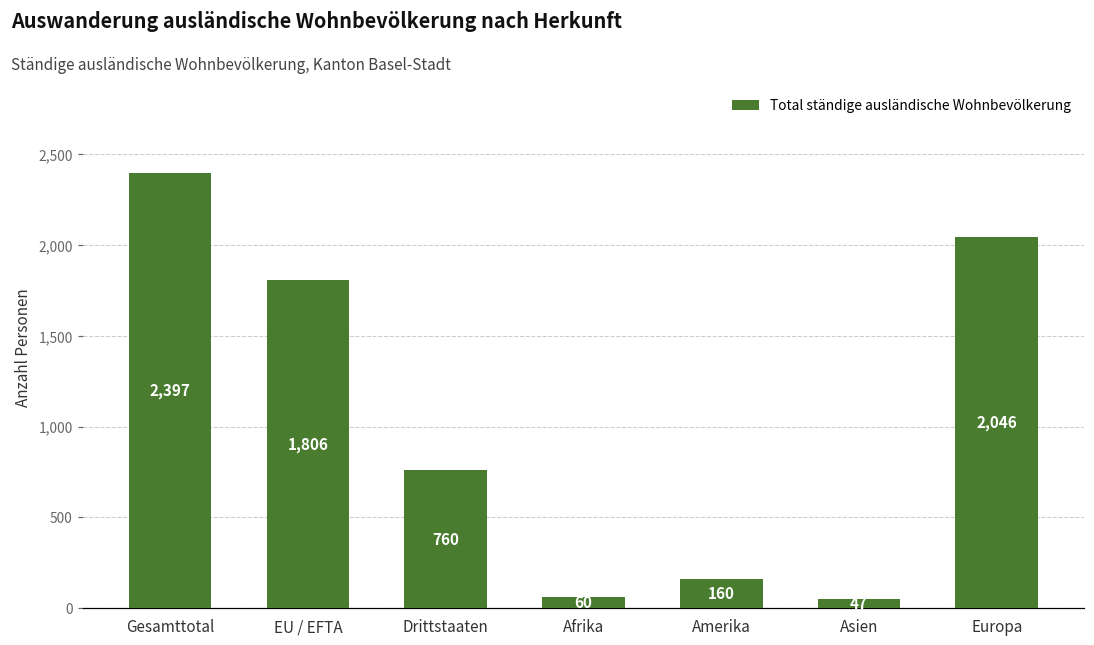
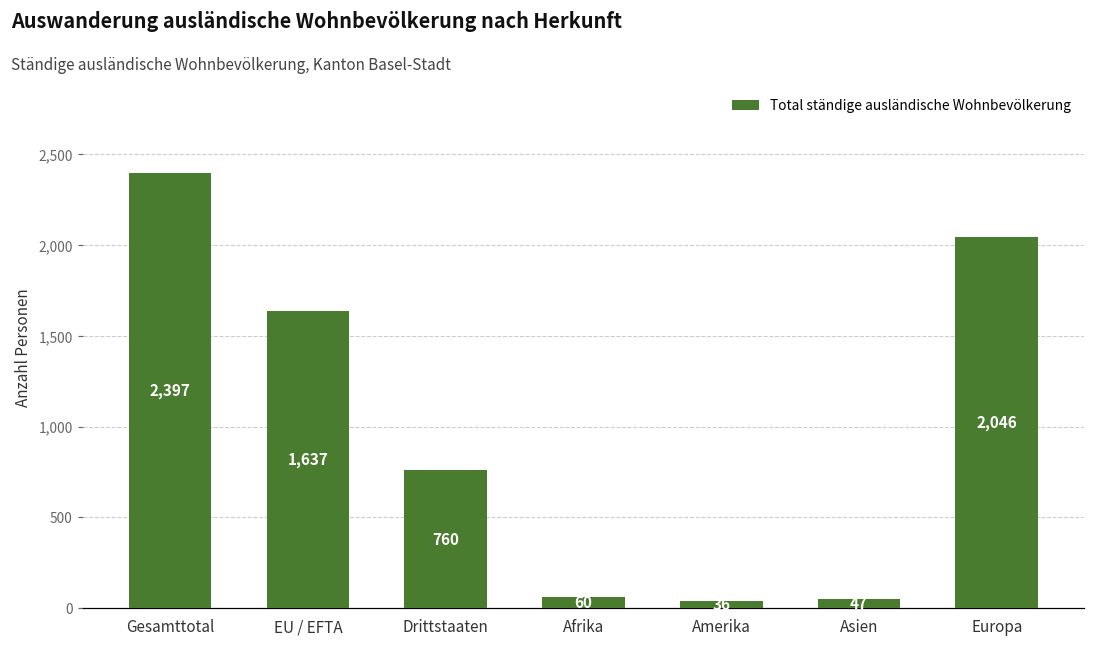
  {
    "Gesamttotal": "2,397",
-   "EU / EFTA": "1,806",
+   "EU / EFTA": "1,637",
    "Drittstaaten": "760",
    "Afrika": "60",
-   "Amerika": "160",
+   "Amerika": "40",
    "Europa": "2,046"
  }
